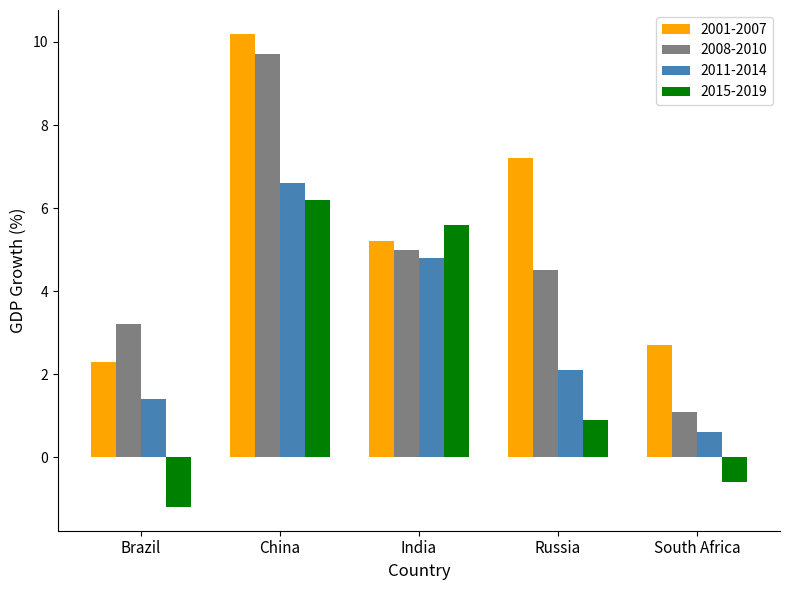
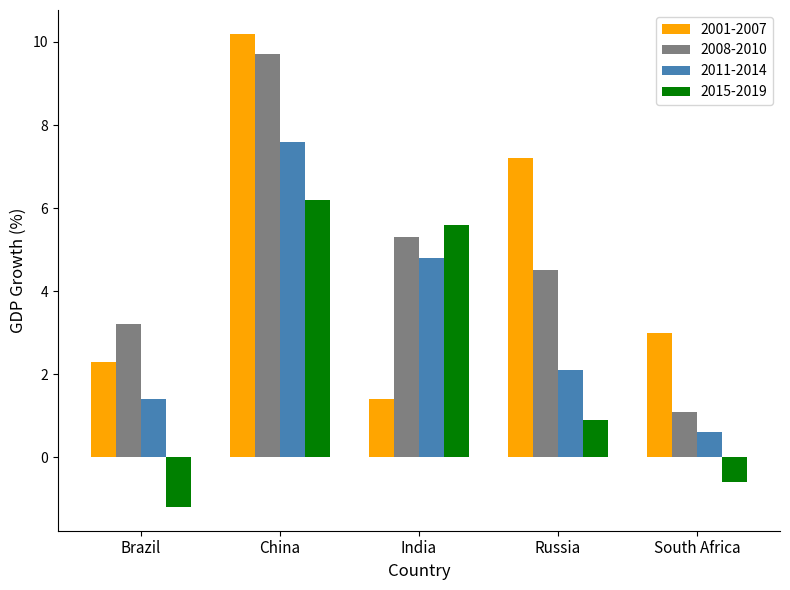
  {
    "2001-2007": {
      "Brazil": 2.3,
      "China": 10.2,
-     "India": 5.2,
+     "India": 1.4,
      "Russia": 7.2,
-     "South Africa": 2.7
+     "South Africa": 3.0
    },
    "2008-2010": {
      "Brazil": 3.2,
      "China": 9.7,
-     "India": 5.0,
+     "India": 5.3,
      "Russia": 4.5,
      "South Africa": 1.1
    },
    "2011-2014": {
      "Brazil": 1.4,
-     "China": 6.6,
+     "China": 7.6,
      "India": 4.8,
      "Russia": 2.1,
      "South Africa": 0.6
    },
    "2015-2019": {
      "Brazil": -1.2,
      "China": 6.2,
      "India": 5.6,
      "Russia": 0.9,
      "South Africa": -0.6
    }
  }
